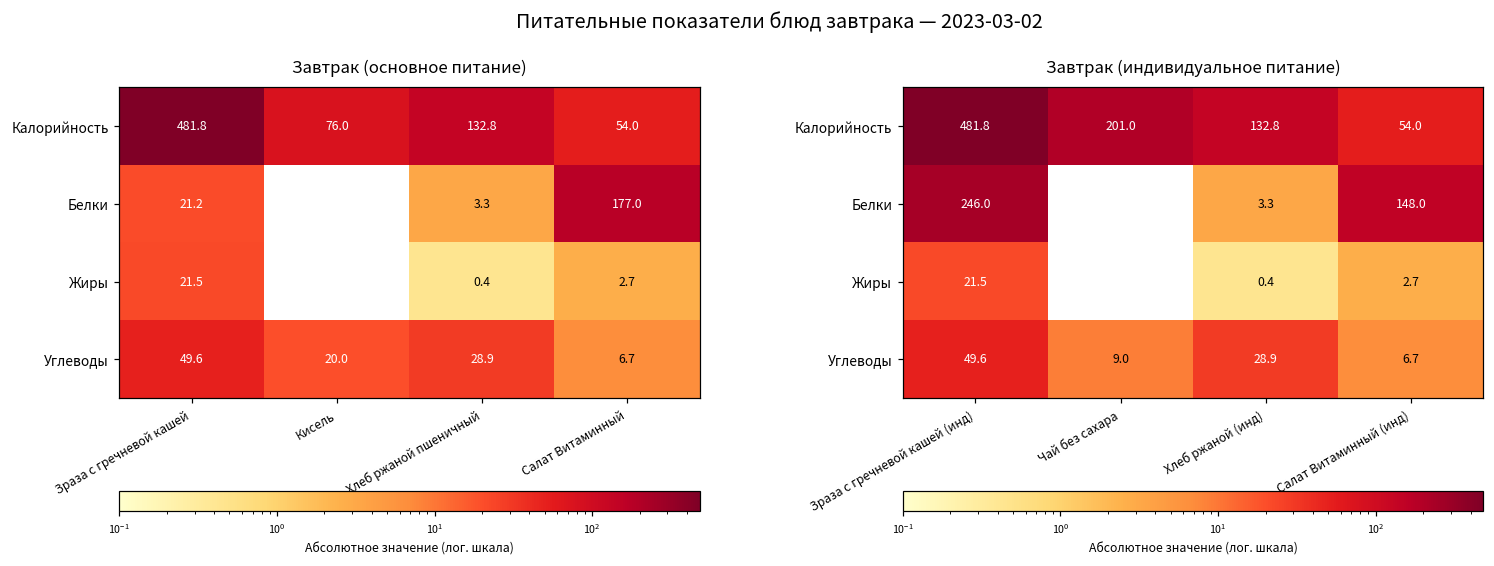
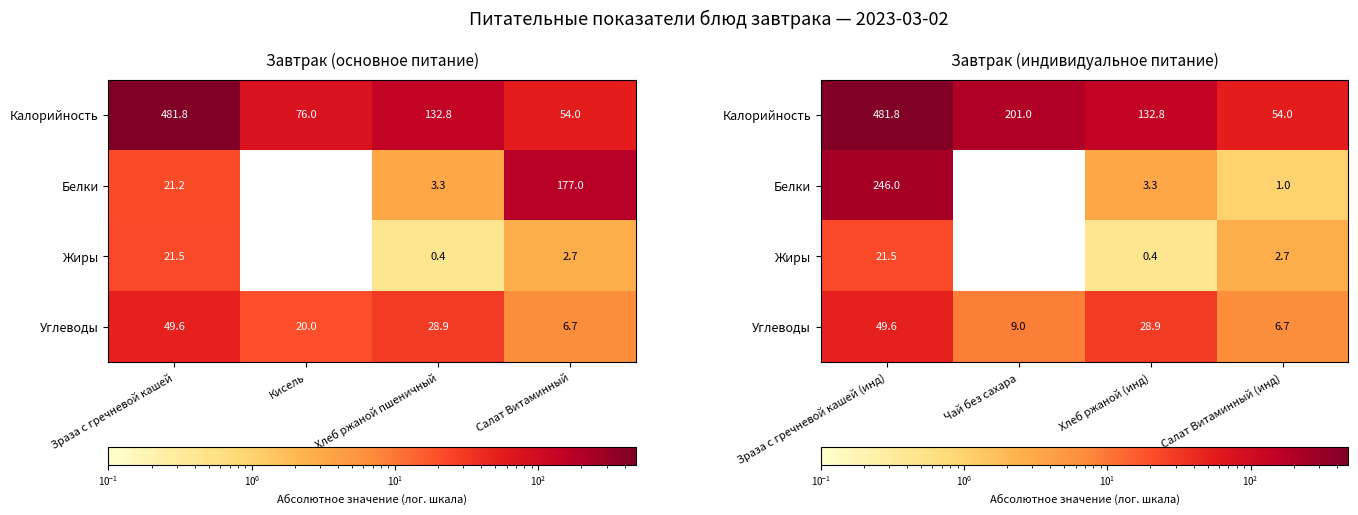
  {
    "Завтрак (основное питание)": {
      "Калорийность": {
        "Зраза с гречневой кашей": 481.8,
        "Кисель": 76.0,
        "Хлеб ржаной пшеничный": 132.8,
        "Салат Витаминный": 54.0
      },
      "Белки": {
        "Зраза с гречневой кашей": 21.2,
        "Хлеб ржаной пшеничный": 3.3,
        "Салат Витаминный": 177.0
      },
      "Жиры": {
        "Зраза с гречневой кашей": 21.5,
        "Хлеб ржаной пшеничный": 0.4,
        "Салат Витаминный": 2.7
      },
      "Углеводы": {
        "Зраза с гречневой кашей": 49.6,
        "Кисель": 20.0,
        "Хлеб ржаной пшеничный": 28.9,
        "Салат Витаминный": 6.7
      }
    },
    "Завтрак (индивидуальное питание)": {
      "Калорийность": {
        "Зраза с гречневой кашей (инд)": 481.8,
        "Чай без сахара": 201.0,
        "Хлеб ржаной (инд)": 132.8,
        "Салат Витаминный (инд)": 54.0
      },
      "Белки": {
        "Зраза с гречневой кашей (инд)": 246.0,
        "Хлеб ржаной (инд)": 3.3,
-       "Салат Витаминный (инд)": 148.0
+       "Салат Витаминный (инд)": 1.0
      },
      "Жиры": {
        "Зраза с гречневой кашей (инд)": 21.5,
        "Хлеб ржаной (инд)": 0.4,
        "Салат Витаминный (инд)": 2.7
      },
      "Углеводы": {
        "Зраза с гречневой кашей (инд)": 49.6,
        "Чай без сахара": 9.0,
        "Хлеб ржаной (инд)": 28.9,
        "Салат Витаминный (инд)": 6.7
      }
    }
  }
